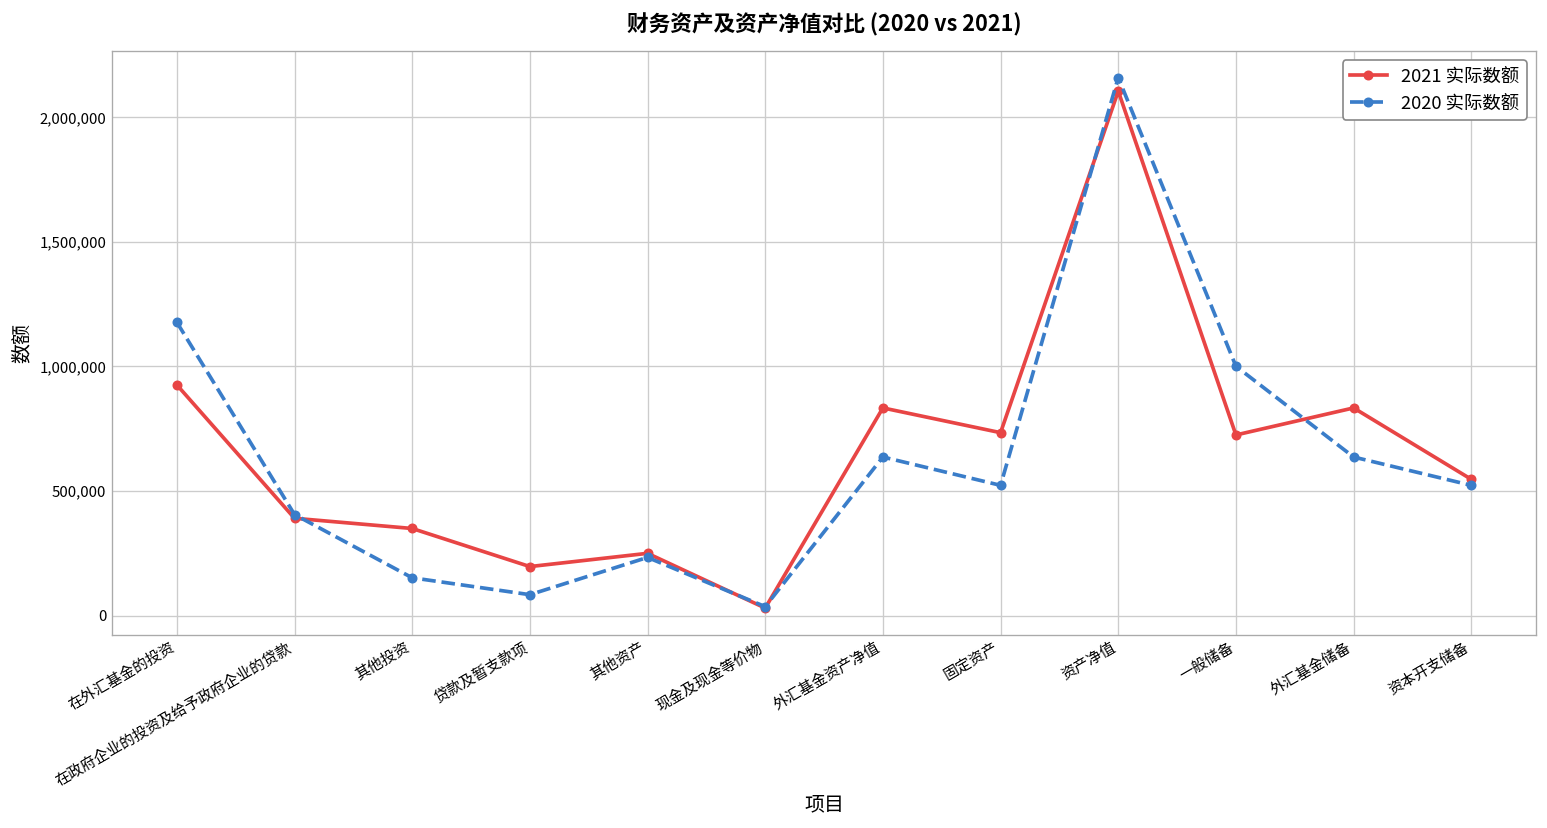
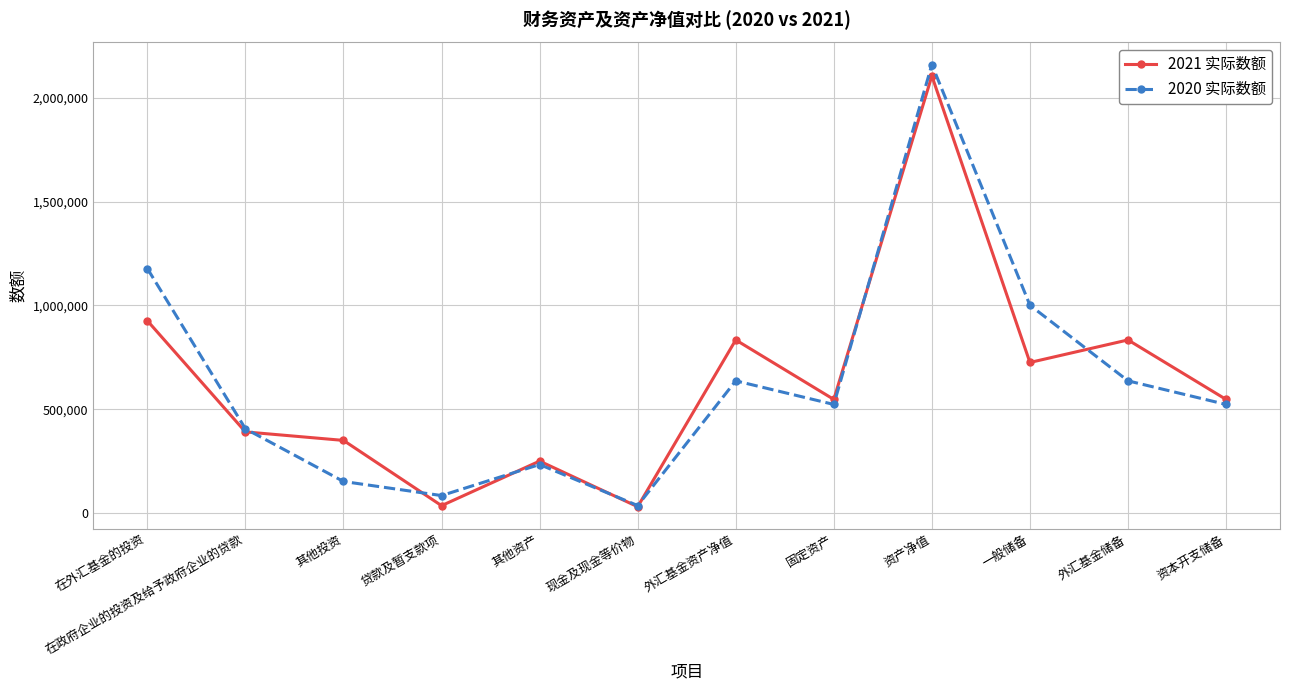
  {
    "2021 实际数额": {
      "在外汇基金的投资": "930,000",
      "在政府企业的投资及给予政府企业的贷款": "390,000",
      "其他投资": "350,000",
-     "贷款及暂支款项": "200,000",
+     "贷款及暂支款项": "40,000",
      "其他资产": "250,000",
      "外汇基金资产净值": "830,000",
-     "固定资产": "730,000",
+     "固定资产": "550,000",
      "资产净值": "2,110,000",
      "一般储备": "730,000",
      "外汇基金储备": "830,000",
      "资本开支储备": "550,000"
    },
    "2020 实际数额": {
      "在外汇基金的投资": "1,180,000",
      "在政府企业的投资及给予政府企业的贷款": "410,000",
      "其他投资": "150,000",
      "贷款及暂支款项": "80,000",
      "其他资产": "230,000",
      "外汇基金资产净值": "640,000",
      "固定资产": "520,000",
      "资产净值": "2,160,000",
      "一般储备": "1,000,000",
      "外汇基金储备": "640,000",
      "资本开支储备": "520,000"
    }
  }
